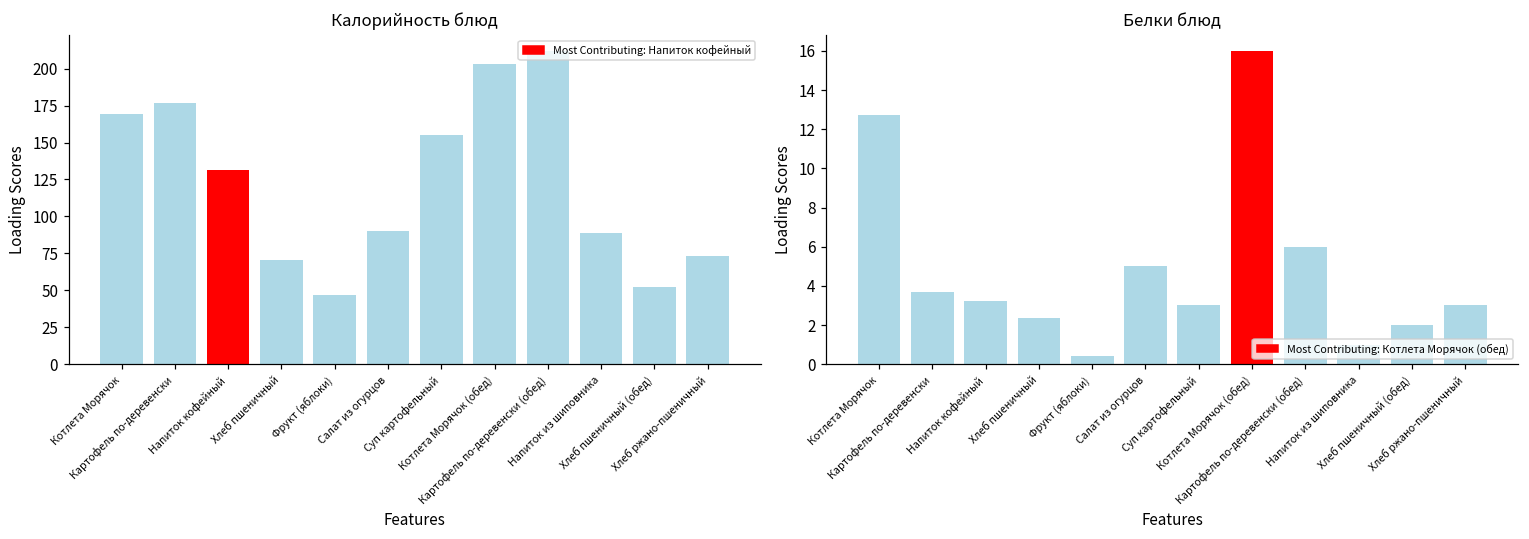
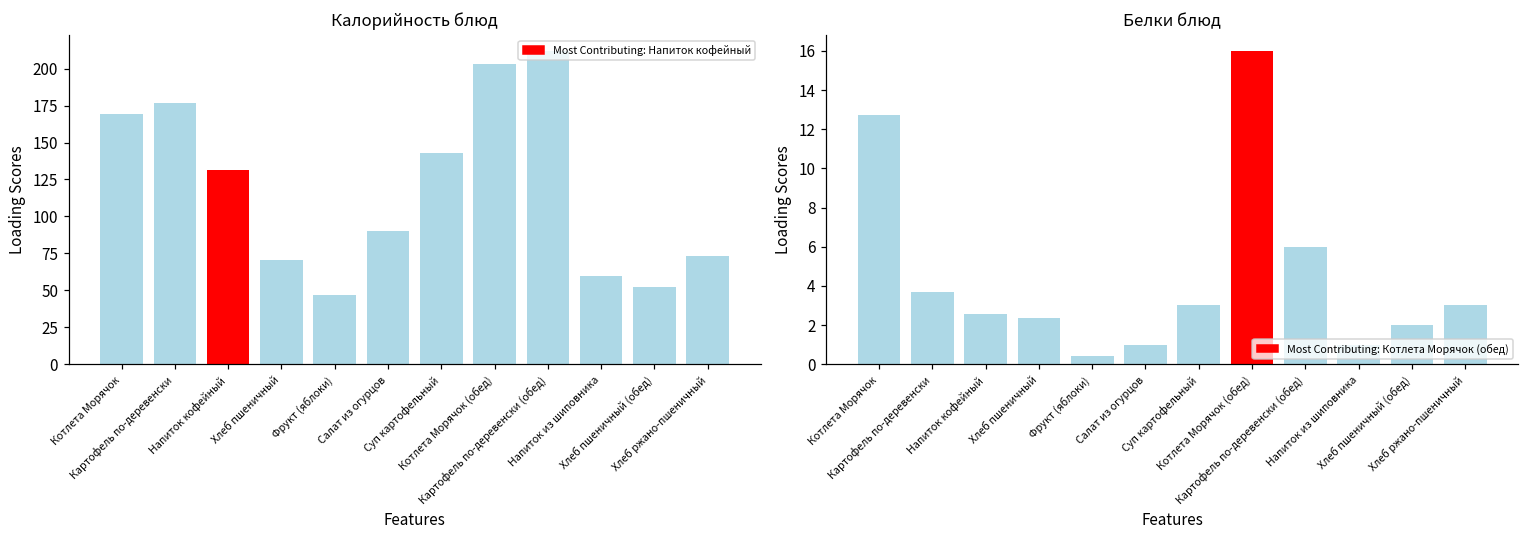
  {
    "Калорийность блюд": {
      "Котлета Морячок": 169,
      "Картофель по-деревенски": 177,
      "Напиток кофейный": 131,
      "Хлеб пшеничный": 71,
      "Фрукт (яблоки)": 47,
      "Салат из огурцов": 90,
-     "Суп картофельный": 155,
+     "Суп картофельный": 143,
      "Котлета Морячок (обед)": 203,
-     "Напиток из шиповника": 89,
+     "Напиток из шиповника": 60,
      "Хлеб пшеничный (обед)": 52,
      "Хлеб ржано-пшеничный": 73
    },
    "Белки блюд": {
      "Котлета Морячок": 12.7,
      "Картофель по-деревенски": 3.7,
-     "Напиток кофейный": 3.2,
+     "Напиток кофейный": 2.5,
      "Хлеб пшеничный": 2.4,
      "Фрукт (яблоки)": 0.4,
-     "Салат из огурцов": 5,
+     "Салат из огурцов": 1,
      "Суп картофельный": 3.0,
      "Котлета Морячок (обед)": 16.0,
      "Картофель по-деревенски (обед)": 6.0,
      "Хлеб пшеничный (обед)": 2.0,
      "Хлеб ржано-пшеничный": 3.0
    }
  }
